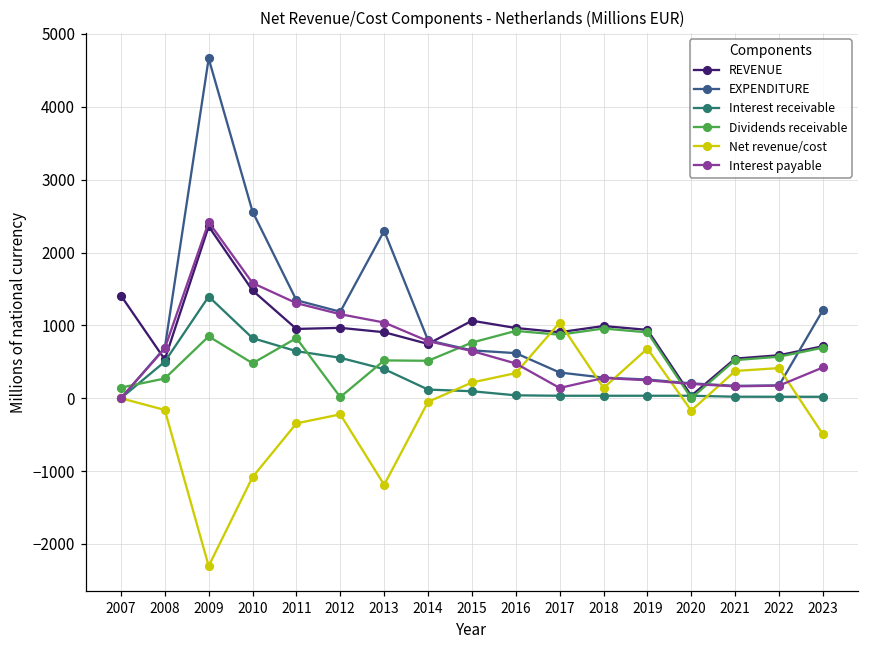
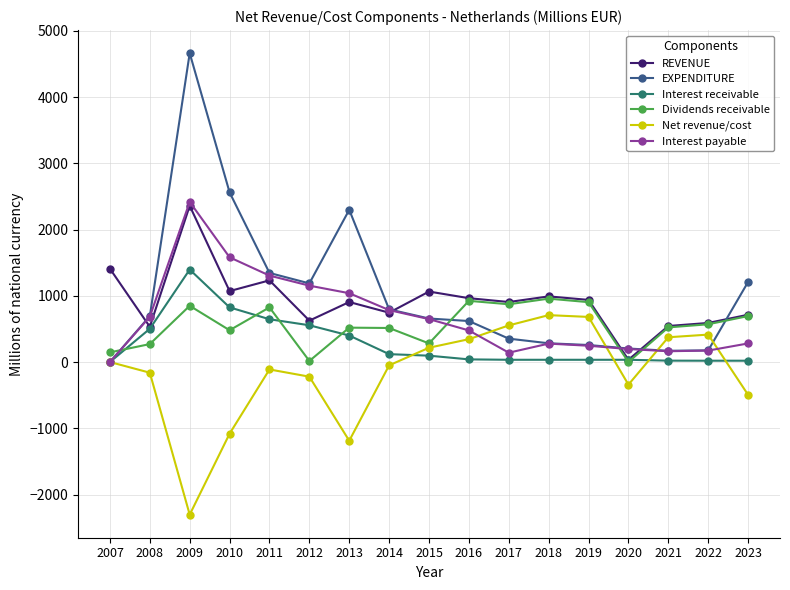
  {
    "REVENUE": {
      "2007": 1400,
      "2009": 2400,
-     "2010": 1500,
-     "2011": 1000,
-     "2012": 1000,
+     "2010": 1100,
+     "2011": 1200,
+     "2012": 600,
      "2013": 900,
      "2014": 700,
      "2015": 1100,
      "2016": 1000
    },
    "Dividends receivable": {
      "2007": 100,
      "2008": 300,
      "2009": 800,
      "2010": 500,
      "2011": 800,
      "2012": 0,
      "2013": 500,
      "2014": 500,
-     "2015": 800,
+     "2015": 300,
      "2016": 900
    },
    "Net revenue/cost": {
      "2008": -200,
      "2009": -2300,
      "2010": -1100,
-     "2011": -300,
+     "2011": -100,
      "2012": -200,
      "2013": -1200,
      "2014": -100,
      "2015": 200,
      "2016": 300,
-     "2017": 1000,
-     "2018": 100,
+     "2017": 600,
+     "2018": 700,
      "2019": 700,
-     "2020": -200,
+     "2020": -300,
      "2021": 400,
      "2022": 400,
      "2023": -500
    },
    "Interest payable": {
      "2009": 2400,
      "2010": 1600,
      "2011": 1300,
      "2013": 1000,
      "2016": 500,
      "2017": 100,
-     "2023": 400
+     "2023": 300
    }
  }
